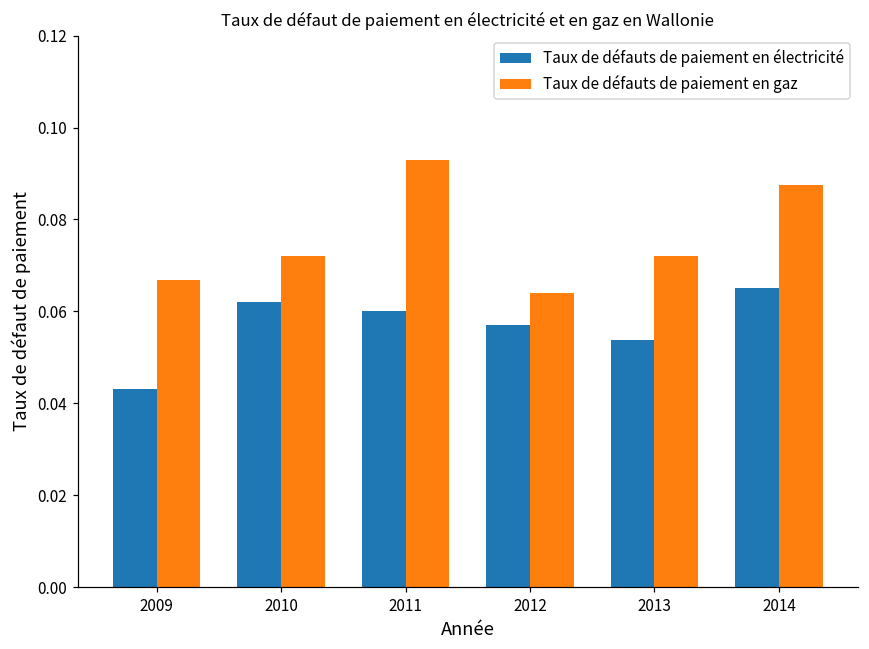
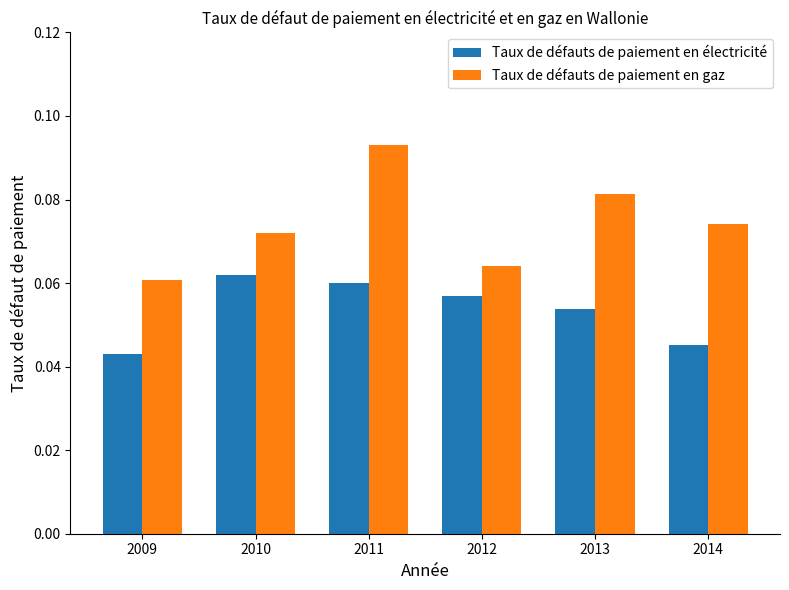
  {
    "Taux de défauts de paiement en électricité": {
      "2009": 0.043,
      "2010": 0.062,
      "2011": 0.060,
      "2012": 0.057,
      "2013": 0.054,
-     "2014": 0.065
+     "2014": 0.045
    },
    "Taux de défauts de paiement en gaz": {
-     "2009": 0.067,
+     "2009": 0.061,
      "2010": 0.072,
      "2011": 0.093,
      "2012": 0.064,
-     "2013": 0.072,
-     "2014": 0.087
+     "2013": 0.081,
+     "2014": 0.074
    }
  }
